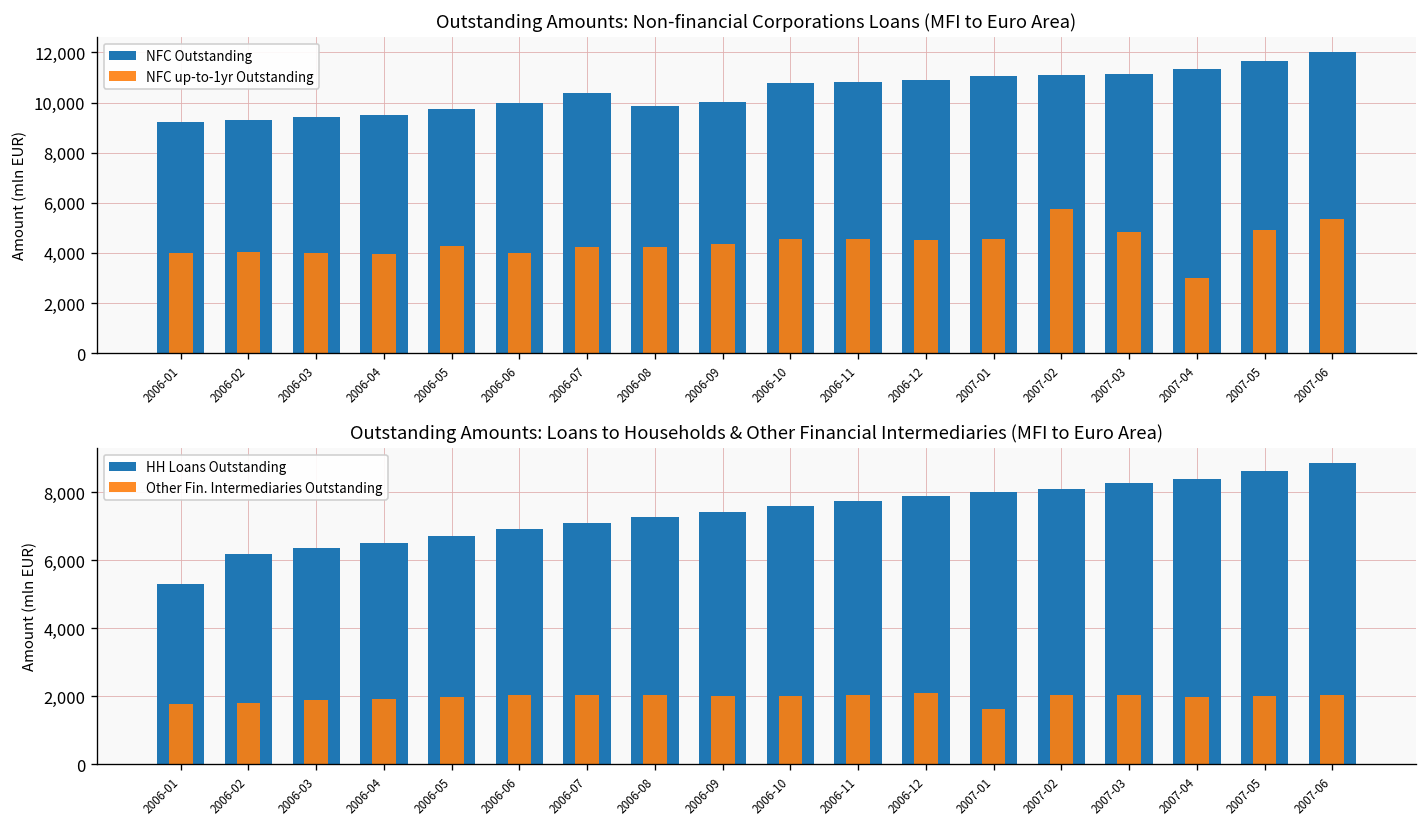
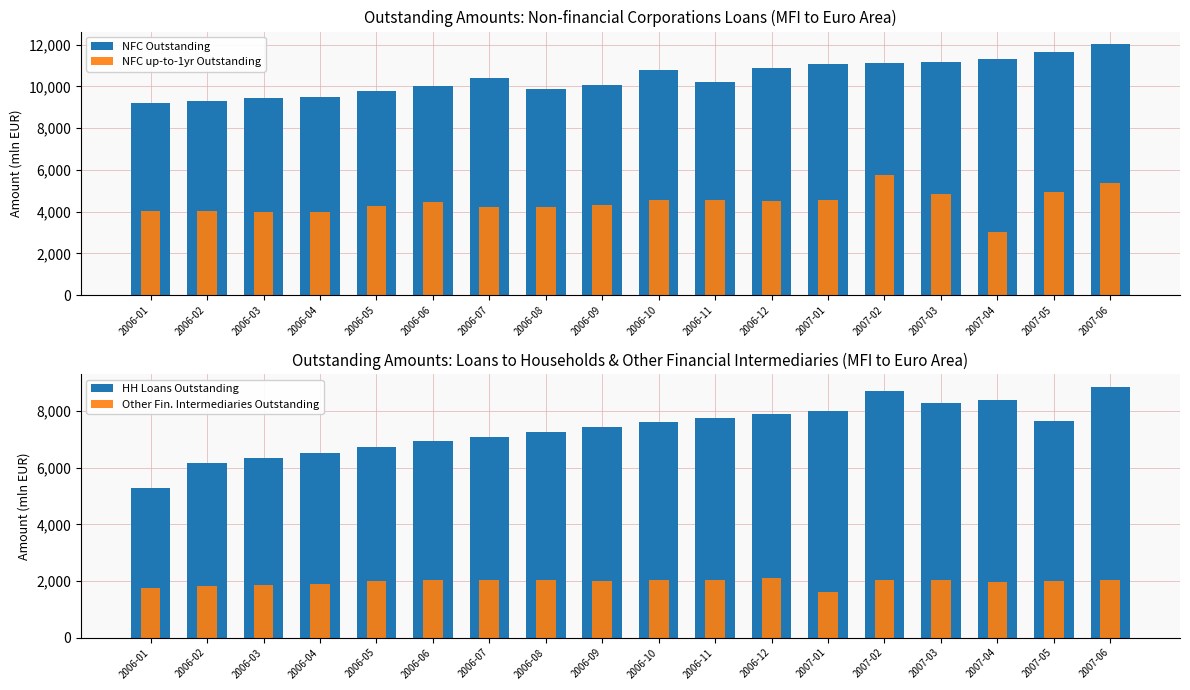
  {
    "Outstanding Amounts: Non-financial Corporations Loans (MFI to Euro Area)": {
      "NFC Outstanding": {
        "2006-01": "9,200",
        "2006-02": "9,300",
        "2006-03": "9,400",
        "2006-04": "9,500",
        "2006-05": "9,800",
        "2006-06": "10,000",
        "2006-07": "10,400",
        "2006-08": "9,900",
        "2006-09": "10,000",
        "2006-10": "10,800",
-       "2006-11": "10,800",
+       "2006-11": "10,200",
        "2006-12": "10,900",
        "2007-01": "11,100",
        "2007-02": "11,100",
        "2007-03": "11,100",
        "2007-04": "11,300",
        "2007-05": "11,600",
        "2007-06": "12,000"
      },
      "NFC up-to-1yr Outstanding": {
-       "2006-06": "4,000"
+       "2006-06": "4,500"
      }
    },
    "Outstanding Amounts: Loans to Households & Other Financial Intermediaries (MFI to Euro Area)": {
      "HH Loans Outstanding": {
        "2006-01": "5,300",
        "2006-02": "6,200",
        "2006-03": "6,400",
        "2006-04": "6,500",
        "2006-05": "6,700",
        "2006-06": "6,900",
        "2006-07": "7,100",
        "2006-08": "7,300",
        "2006-09": "7,400",
        "2006-10": "7,600",
        "2006-11": "7,700",
        "2006-12": "7,900",
        "2007-01": "8,000",
-       "2007-02": "8,100",
+       "2007-02": "8,700",
        "2007-03": "8,300",
        "2007-04": "8,400",
-       "2007-05": "8,600",
+       "2007-05": "7,600",
        "2007-06": "8,900"
      }
    }
  }
